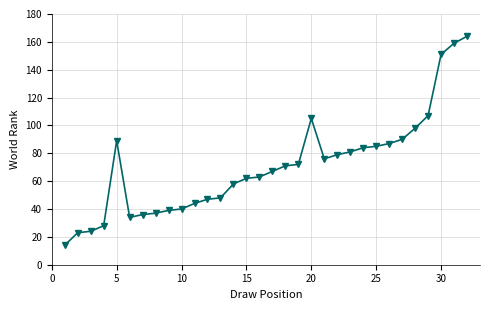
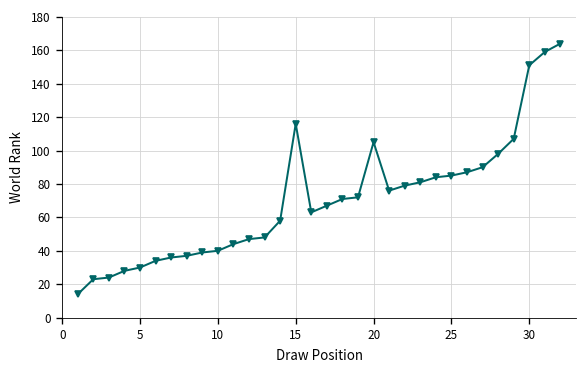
  {
-   "5": 89,
+   "5": 30,
    "10": 40,
-   "15": 62,
+   "15": 116,
    "20": 105,
    "25": 85,
    "30": 151
  }
